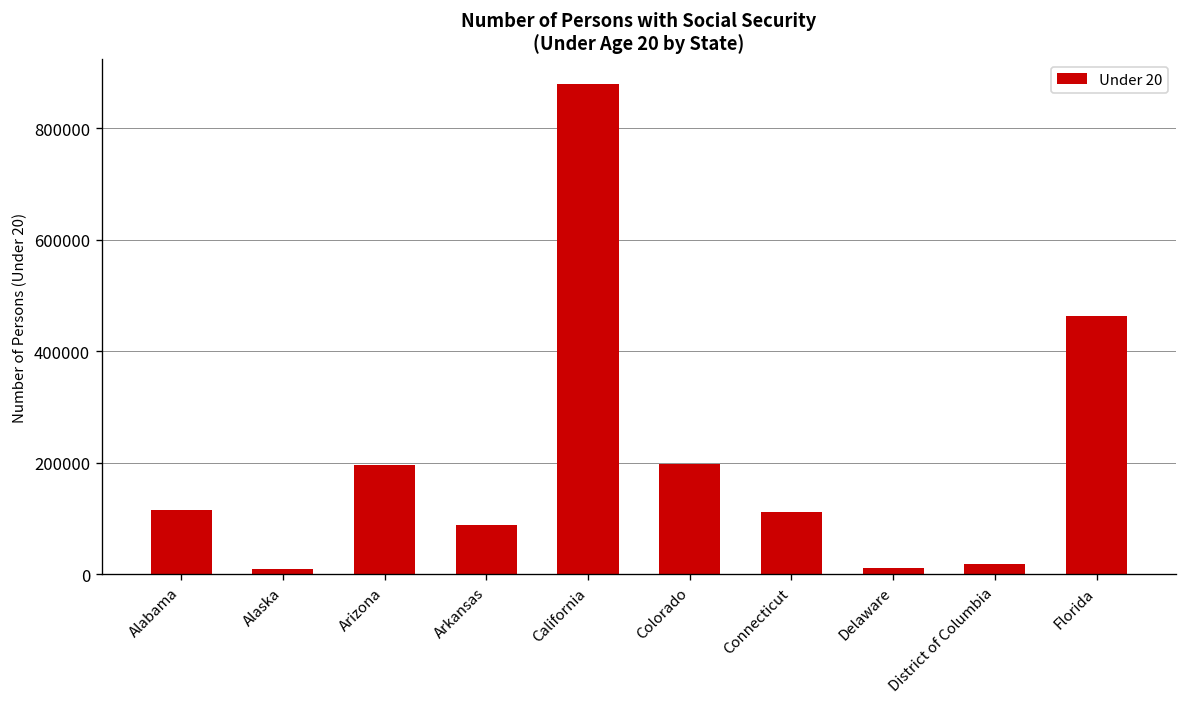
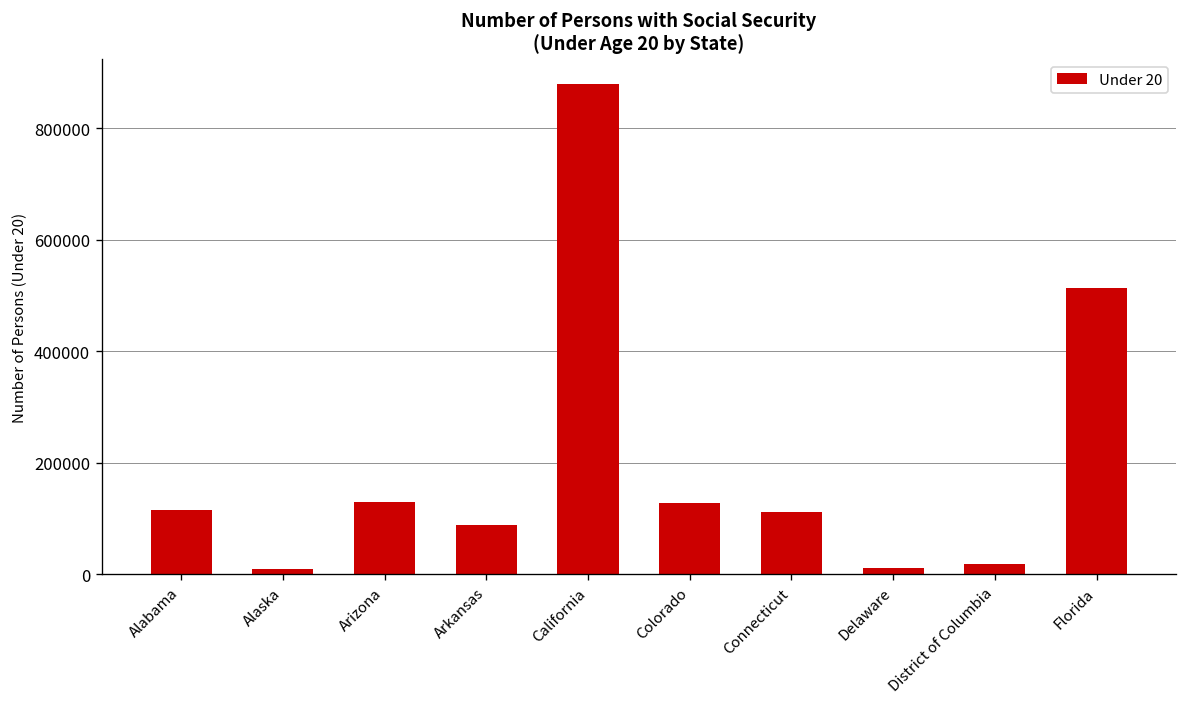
  {
    "Alabama": 120000,
    "Alaska": 10000,
-   "Arizona": 200000,
+   "Arizona": 130000,
    "Arkansas": 90000,
    "California": 880000,
-   "Colorado": 200000,
+   "Colorado": 130000,
    "Connecticut": 110000,
    "Delaware": 10000,
    "District of Columbia": 20000,
-   "Florida": 460000
+   "Florida": 510000
  }
